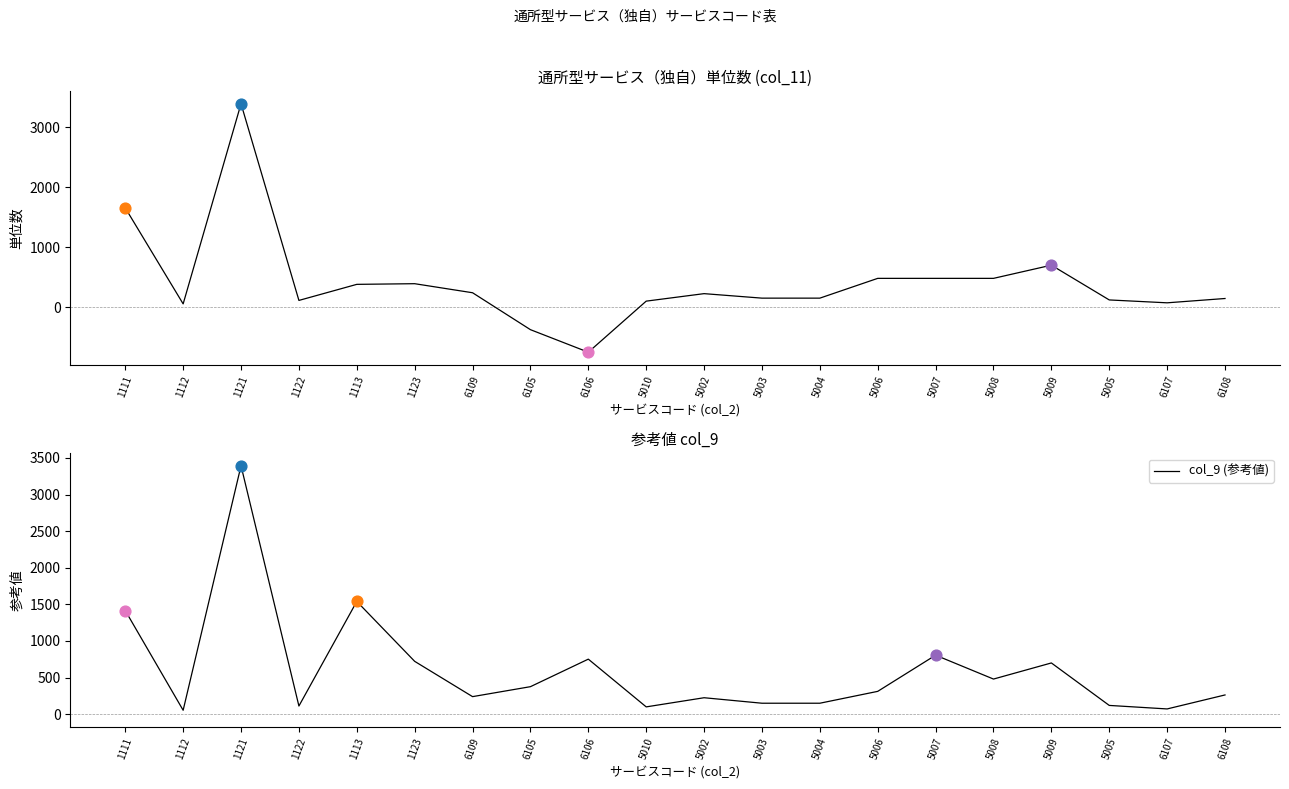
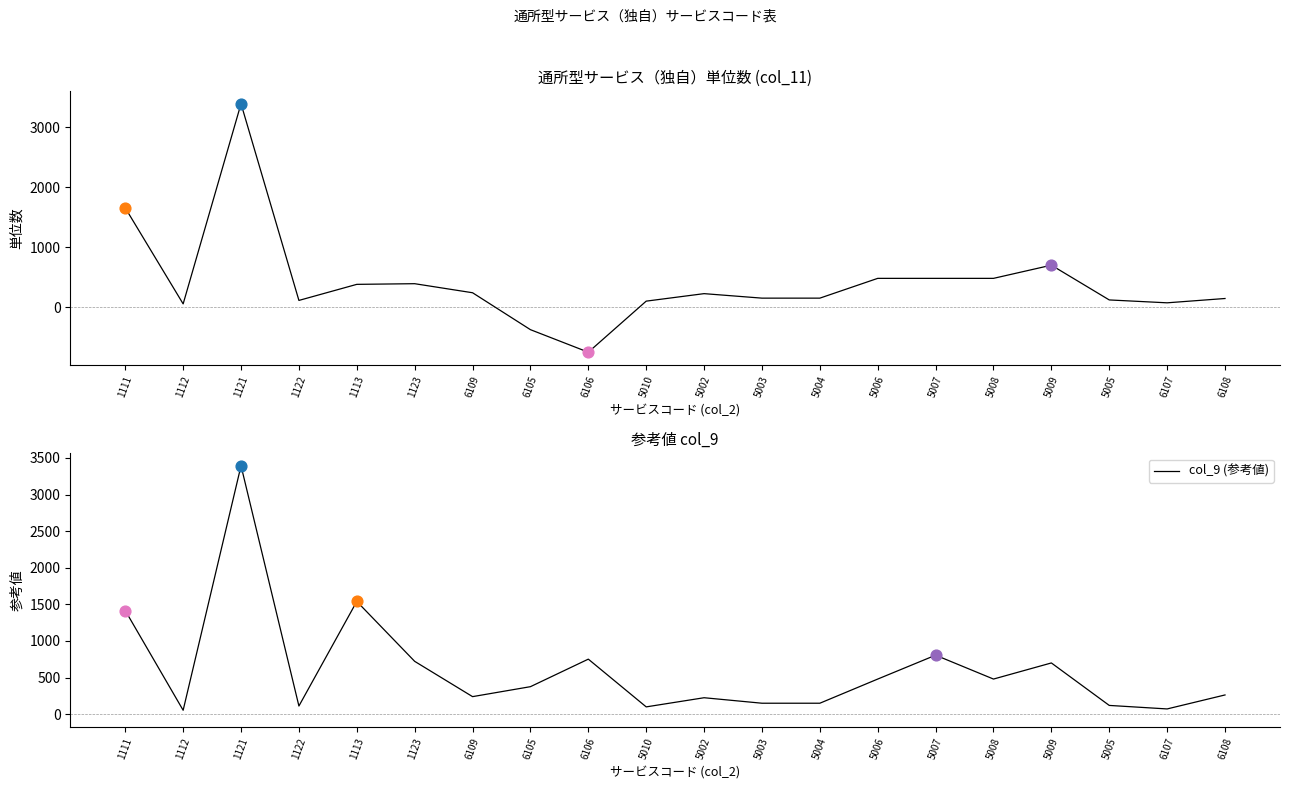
  {
    "参考値 col_9": {
      "col_9 (参考値)": {
        "1112": 100,
        "1122": 100,
        "1123": 700,
        "6109": 200,
        "6105": 400,
        "6106": 800,
        "5010": 100,
        "5002": 200,
        "5003": 200,
        "5004": 200,
-       "5006": 300,
+       "5006": 500,
        "5008": 500,
        "5009": 700,
        "5005": 100,
        "6107": 100,
        "6108": 300
      }
    }
  }
